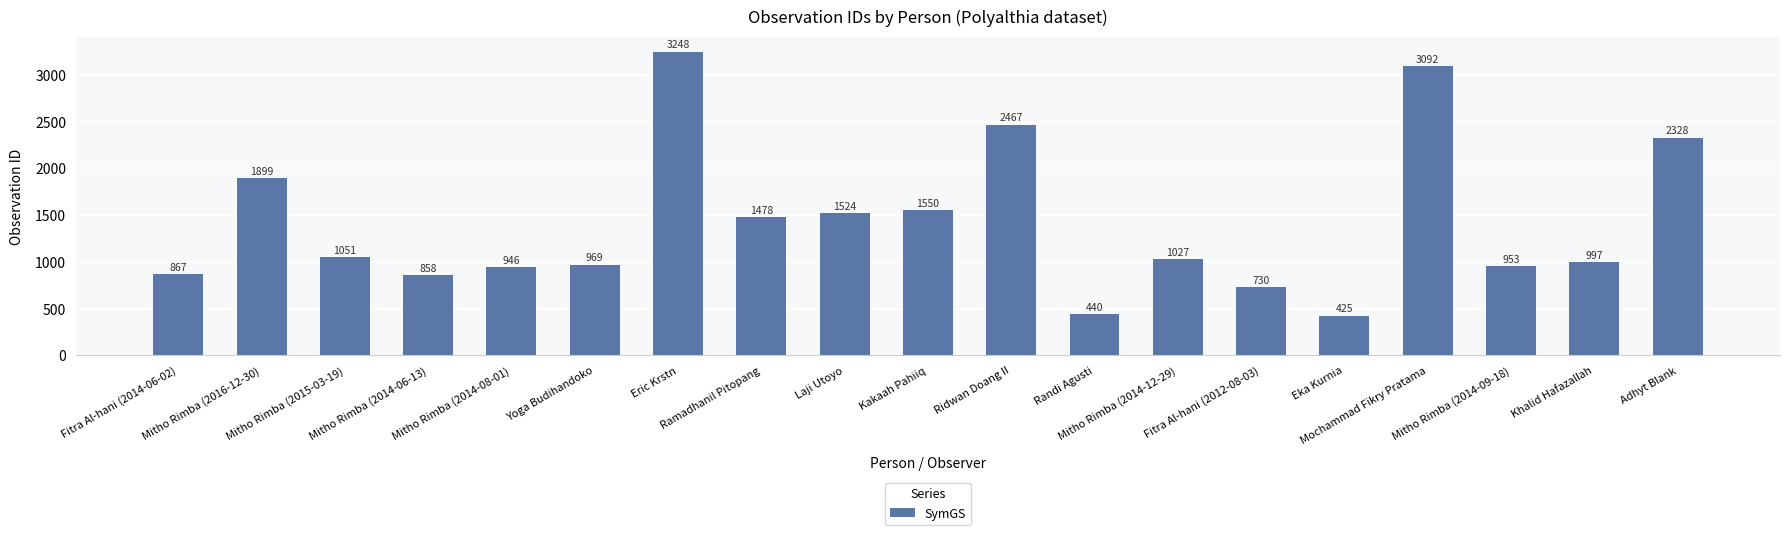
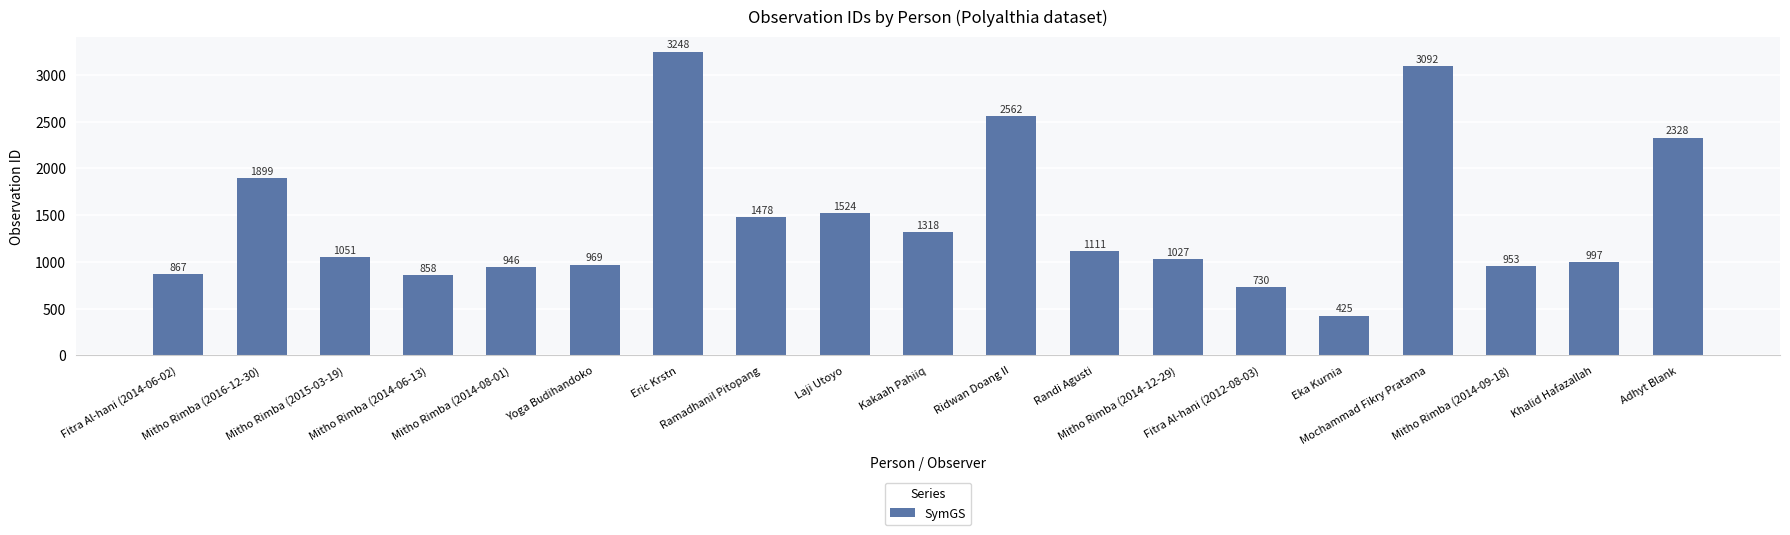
  {
    "Fitra Al-hani (2014-06-02)": 867,
    "Mitho Rimba (2016-12-30)": 1899,
    "Mitho Rimba (2015-03-19)": 1051,
    "Mitho Rimba (2014-06-13)": 858,
    "Mitho Rimba (2014-08-01)": 946,
    "Yoga Budihandoko": 969,
    "Eric Krstn": 3248,
    "Ramadhanil Pitopang": 1478,
    "Laji Utoyo": 1524,
-   "Kakaah Pahiiq": 1550,
-   "Ridwan Doang II": 2467,
-   "Randi Agusti": 440,
+   "Kakaah Pahiiq": 1318,
+   "Ridwan Doang II": 2562,
+   "Randi Agusti": 1111,
    "Mitho Rimba (2014-12-29)": 1027,
    "Fitra Al-hani (2012-08-03)": 730,
    "Eka Kurnia": 425,
    "Mochammad Fikry Pratama": 3092,
    "Mitho Rimba (2014-09-18)": 953,
    "Khalid Hafazallah": 997,
    "Adhyt Blank": 2328
  }
